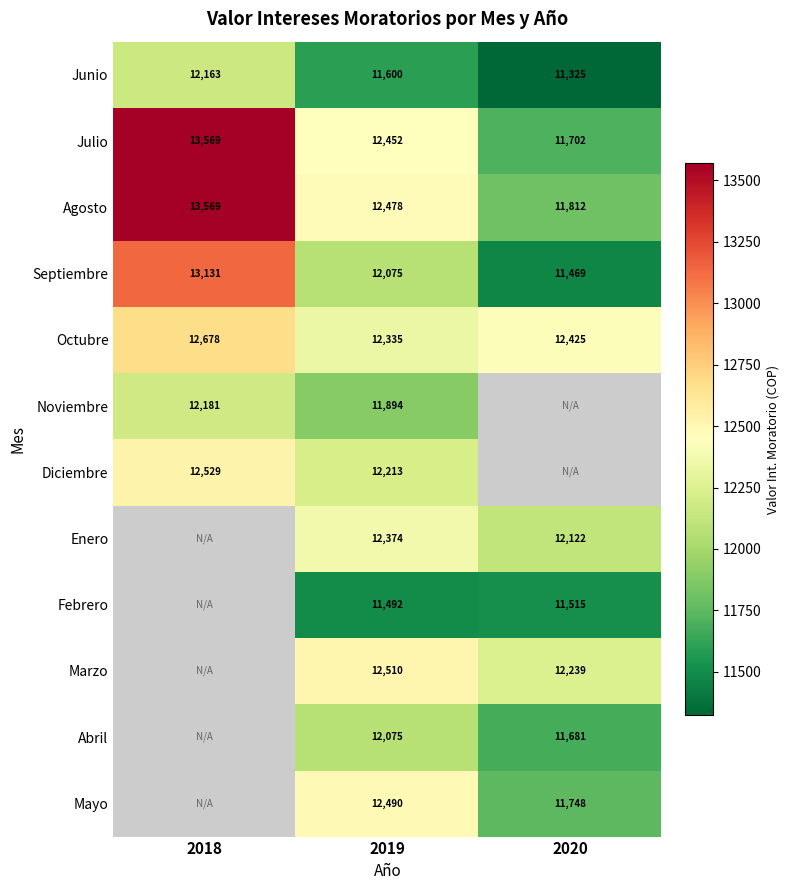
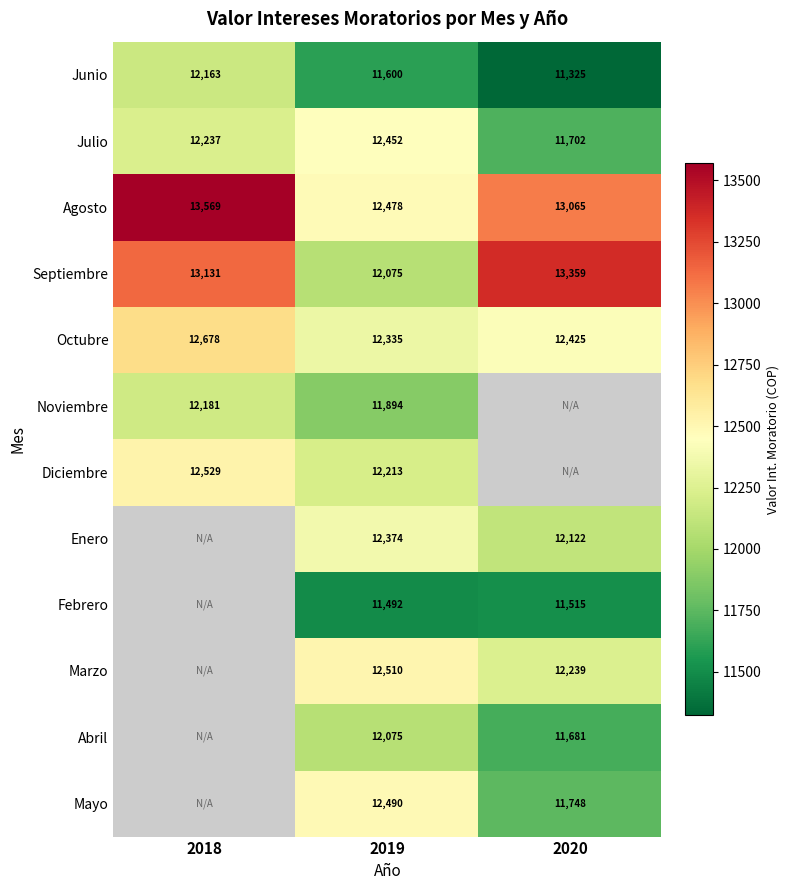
  {
    "Junio": {
      "2018": "12,163",
      "2019": "11,600",
      "2020": "11,325"
    },
    "Julio": {
-     "2018": "13,569",
+     "2018": "12,237",
      "2019": "12,452",
      "2020": "11,702"
    },
    "Agosto": {
      "2018": "13,569",
      "2019": "12,478",
-     "2020": "11,812"
+     "2020": "13,065"
    },
    "Septiembre": {
      "2018": "13,131",
      "2019": "12,075",
-     "2020": "11,469"
+     "2020": "13,359"
    },
    "Octubre": {
      "2018": "12,678",
      "2019": "12,335",
      "2020": "12,425"
    },
    "Noviembre": {
      "2018": "12,181",
      "2019": "11,894"
    },
    "Diciembre": {
      "2018": "12,529",
      "2019": "12,213"
    },
    "Enero": {
      "2019": "12,374",
      "2020": "12,122"
    },
    "Febrero": {
      "2019": "11,492",
      "2020": "11,515"
    },
    "Marzo": {
      "2019": "12,510",
      "2020": "12,239"
    },
    "Abril": {
      "2019": "12,075",
      "2020": "11,681"
    },
    "Mayo": {
      "2019": "12,490",
      "2020": "11,748"
    }
  }
